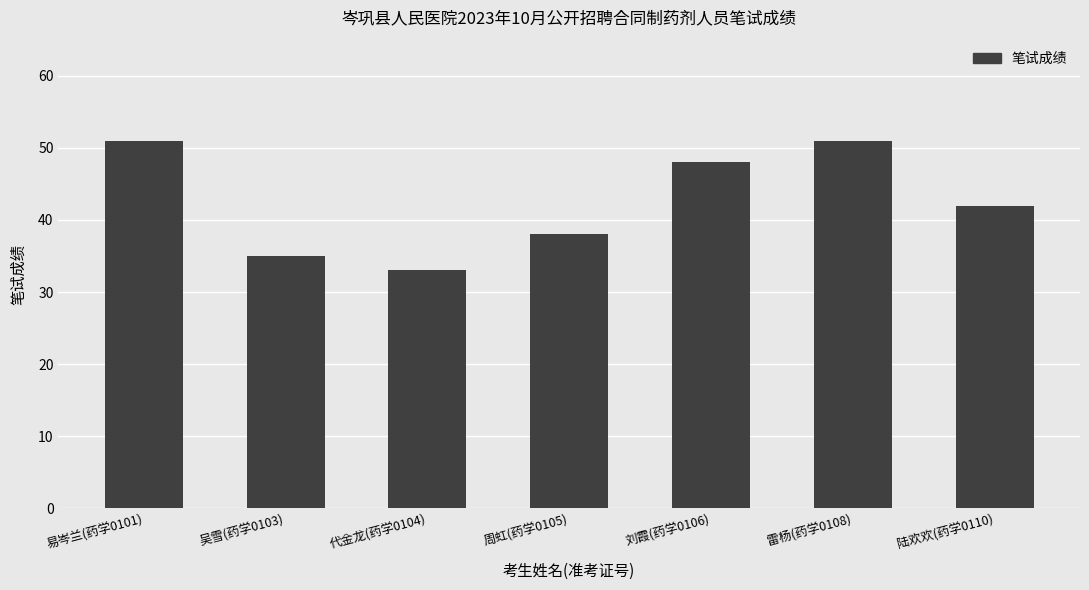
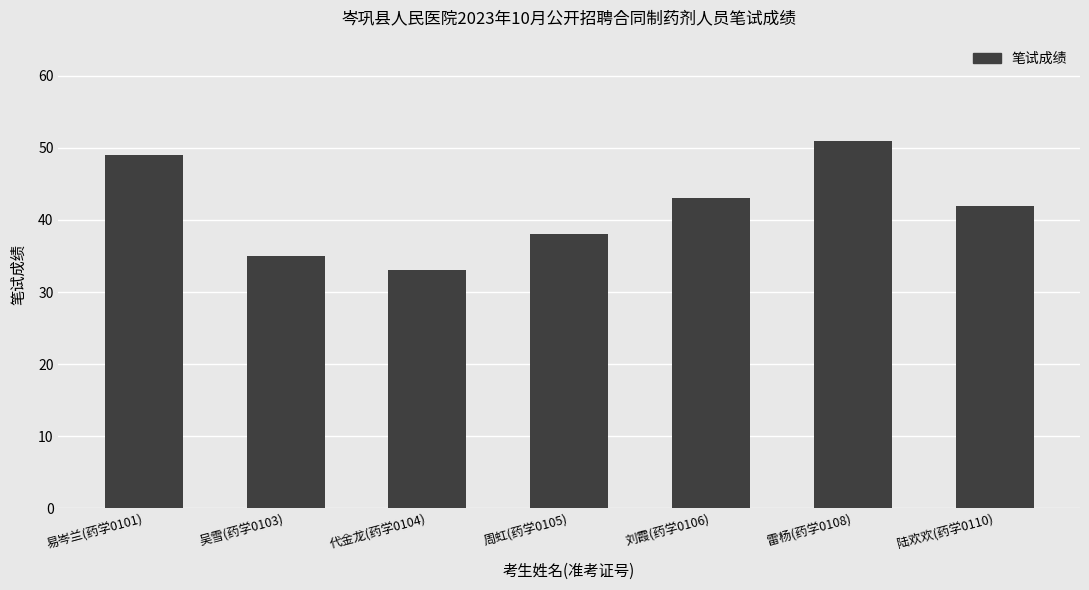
  {
-   "易岑兰(药学0101)": 51,
+   "易岑兰(药学0101)": 49,
    "吴雪(药学0103)": 35,
    "代金龙(药学0104)": 33,
    "周虹(药学0105)": 38,
-   "刘霞(药学0106)": 48,
+   "刘霞(药学0106)": 43,
    "雷杨(药学0108)": 51,
    "陆欢欢(药学0110)": 42
  }
